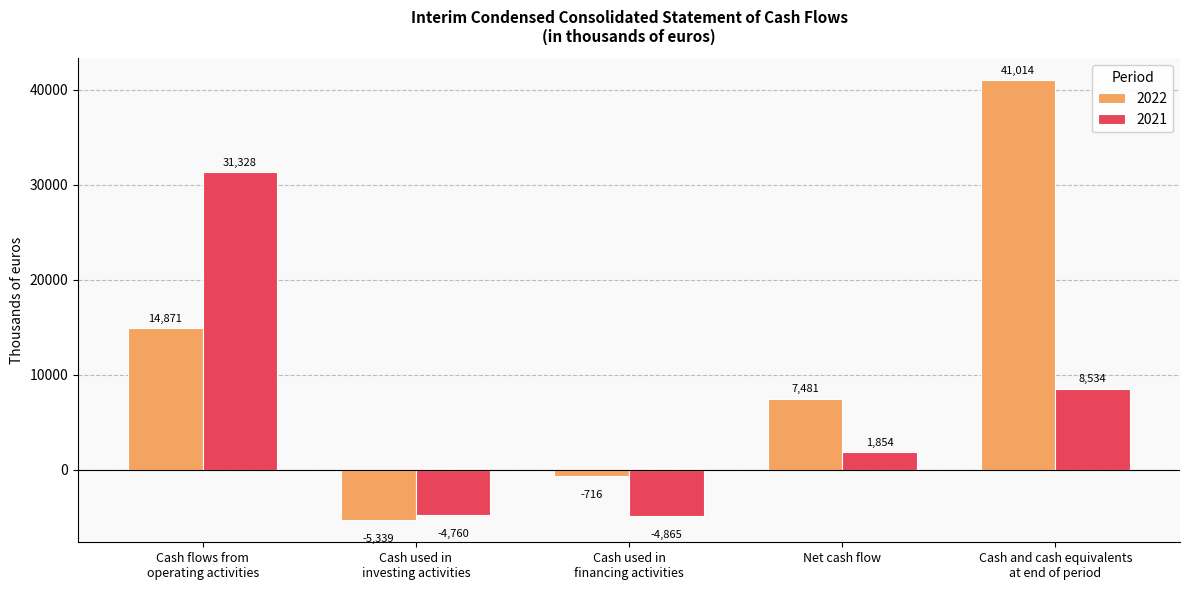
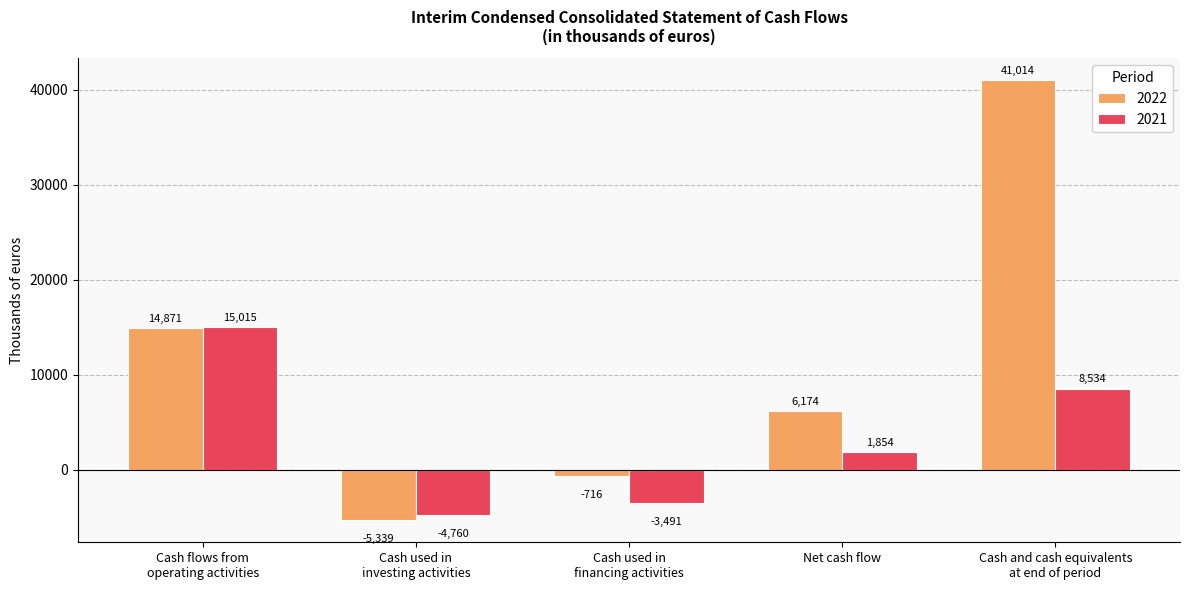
  {
    "2022": {
      "Cash flows from operating activities": "14,871",
      "Cash used in investing activities": "-5,339",
      "Cash used in financing activities": "-716",
-     "Net cash flow": "7,481",
+     "Net cash flow": "6,174",
      "Cash and cash equivalents at end of period": "41,014"
    },
    "2021": {
-     "Cash flows from operating activities": "31,328",
+     "Cash flows from operating activities": "15,015",
      "Cash used in investing activities": "-4,760",
-     "Cash used in financing activities": "-4,865",
+     "Cash used in financing activities": "-3,491",
      "Net cash flow": "1,854",
      "Cash and cash equivalents at end of period": "8,534"
    }
  }
